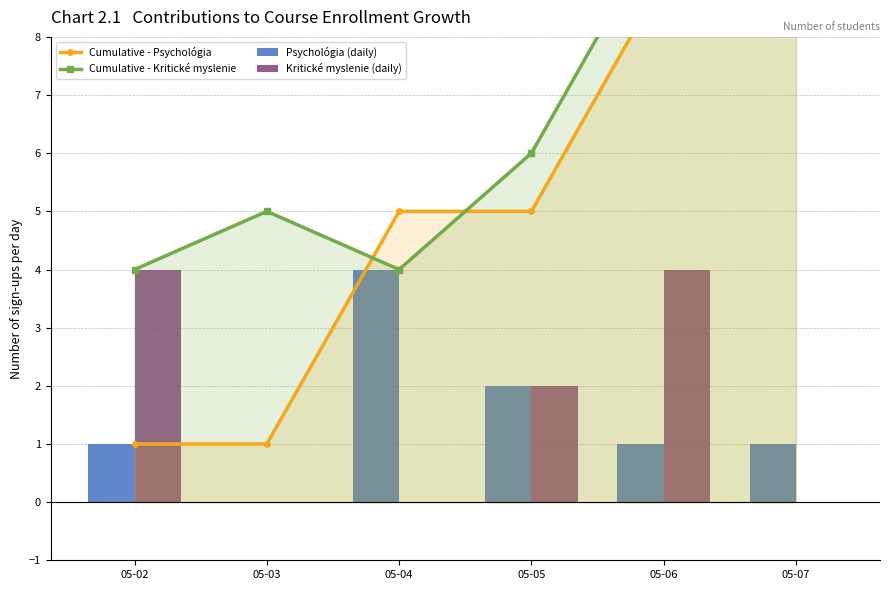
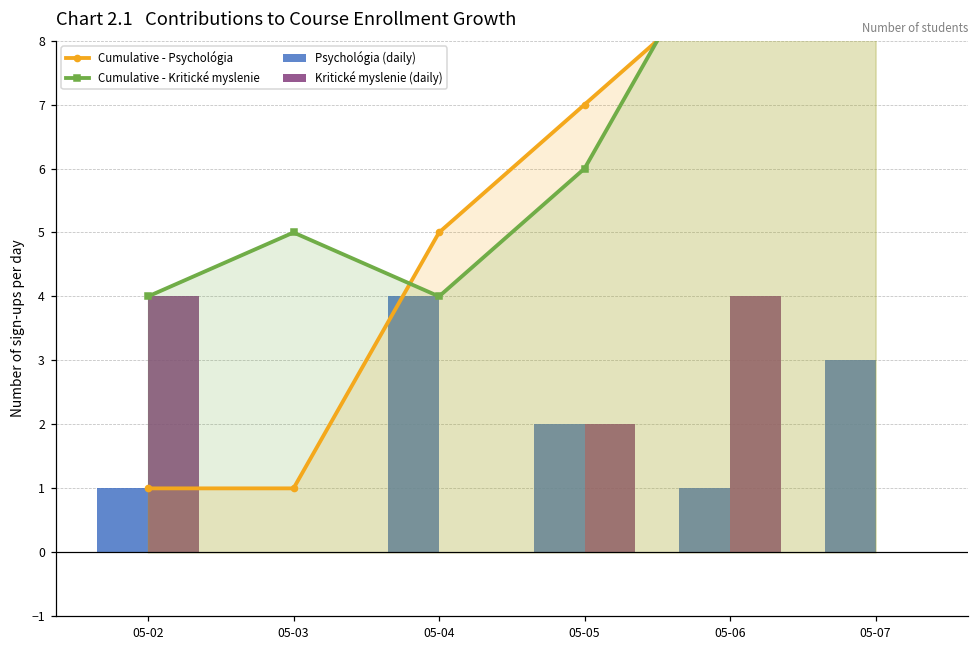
  {
    "Psychológia (daily)": {
      "05-02": 1,
      "05-03": 0,
      "05-04": 4,
      "05-05": 2,
      "05-06": 1,
-     "05-07": 1
+     "05-07": 3
    },
    "Cumulative - Psychológia": {
      "05-02": 1,
      "05-03": 1,
      "05-04": 5,
-     "05-05": 5
+     "05-05": 7
    },
    "Cumulative - Kritické myslenie": {
      "05-02": 4,
      "05-03": 5,
      "05-04": 4,
      "05-05": 6
    },
    "Kritické myslenie (daily)": {
      "05-02": 4,
      "05-03": 0,
      "05-04": 0,
      "05-05": 2,
      "05-06": 4,
      "05-07": 0
    }
  }
